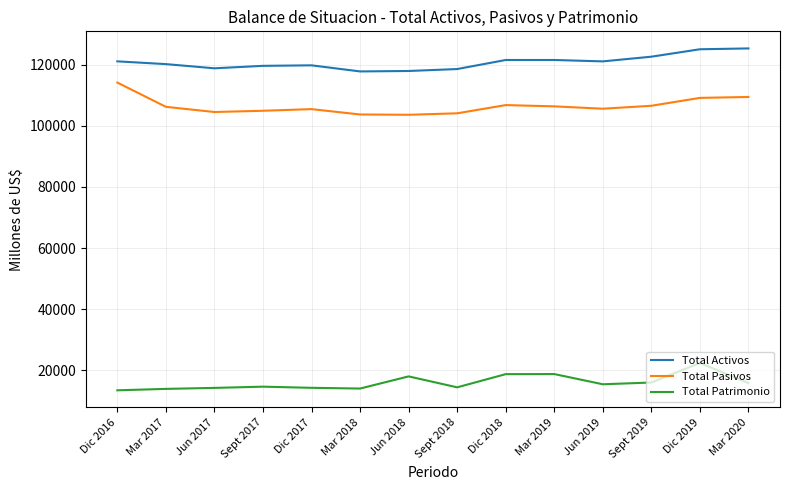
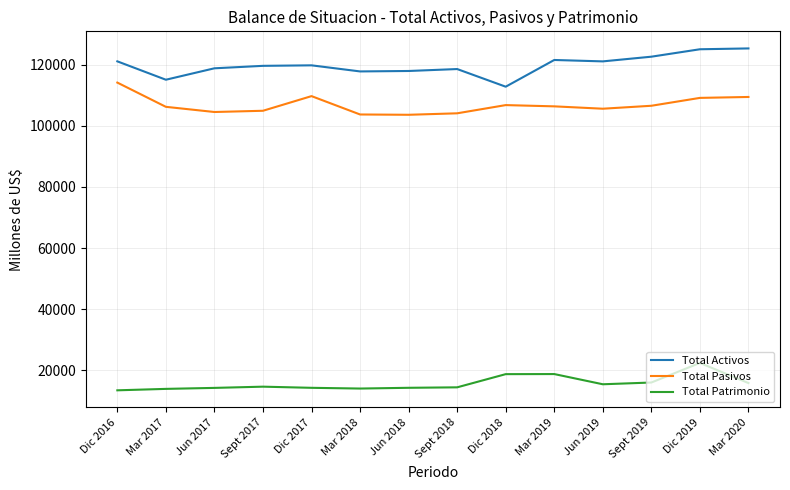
  {
    "Total Activos": {
      "Dic 2016": 121000,
-     "Mar 2017": 120000,
+     "Mar 2017": 115000,
      "Jun 2017": 119000,
      "Sept 2017": 120000,
      "Dic 2017": 120000,
      "Mar 2018": 118000,
      "Jun 2018": 118000,
      "Sept 2018": 119000,
-     "Dic 2018": 121000,
+     "Dic 2018": 113000,
      "Mar 2019": 121000,
      "Jun 2019": 121000,
      "Sept 2019": 123000,
      "Dic 2019": 125000,
      "Mar 2020": 125000
    },
    "Total Pasivos": {
      "Dic 2016": 114000,
      "Mar 2017": 106000,
      "Jun 2017": 104000,
      "Sept 2017": 105000,
-     "Dic 2017": 105000,
+     "Dic 2017": 110000,
      "Mar 2018": 104000,
      "Jun 2018": 104000,
      "Sept 2018": 104000,
      "Dic 2018": 107000,
      "Mar 2019": 106000,
      "Jun 2019": 106000,
      "Sept 2019": 107000,
      "Dic 2019": 109000,
      "Mar 2020": 109000
    },
    "Total Patrimonio": {
      "Dic 2016": 13000,
      "Mar 2017": 14000,
      "Jun 2017": 14000,
      "Sept 2017": 15000,
      "Dic 2017": 14000,
      "Mar 2018": 14000,
-     "Jun 2018": 18000,
+     "Jun 2018": 14000,
      "Sept 2018": 14000,
      "Dic 2018": 19000,
      "Mar 2019": 19000,
      "Jun 2019": 15000
    }
  }
